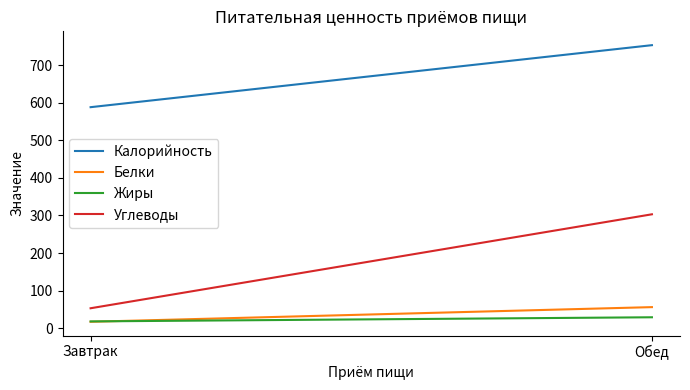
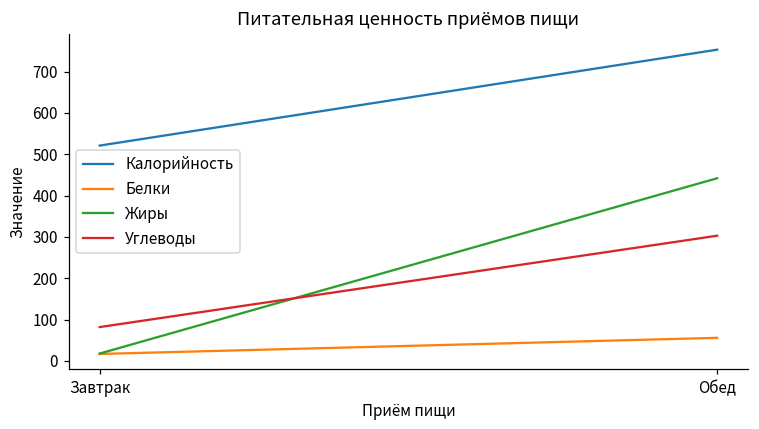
  {
    "Калорийность": {
-     "Завтрак": 590,
+     "Завтрак": 520,
      "Обед": 750
    },
    "Белки": {
      "Обед": 60
    },
    "Жиры": {
-     "Обед": 30
+     "Обед": 440
    },
    "Углеводы": {
-     "Завтрак": 50,
+     "Завтрак": 80,
      "Обед": 300
    }
  }
